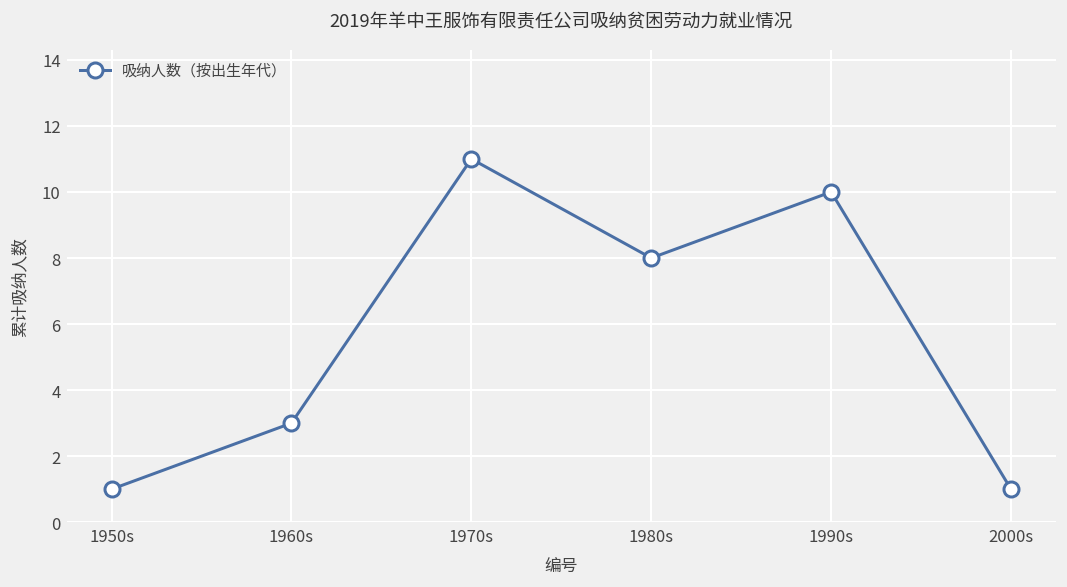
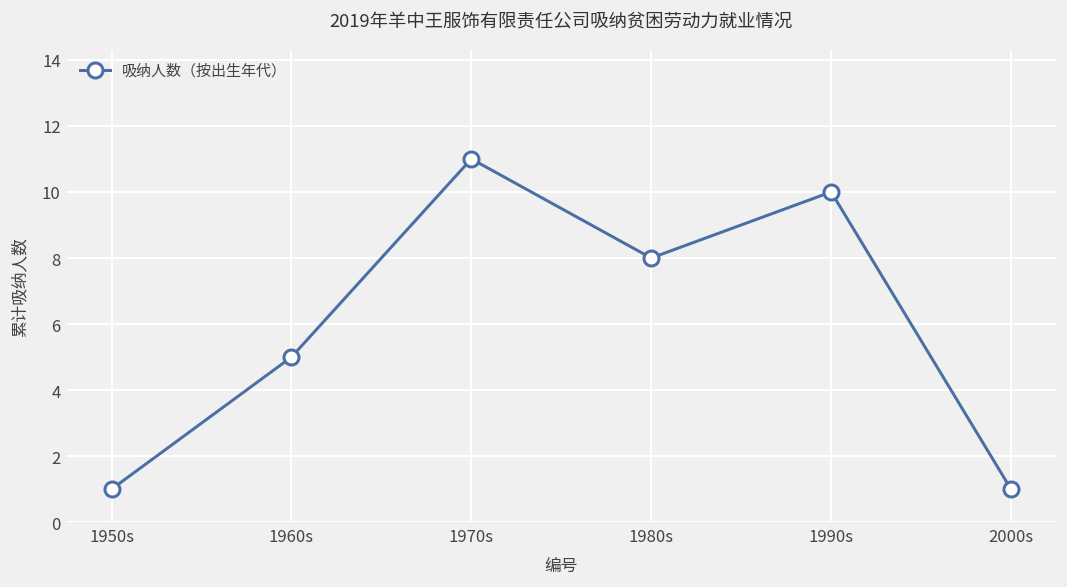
  {
    "1950s": 1,
-   "1960s": 3,
+   "1960s": 5,
    "1970s": 11,
    "1980s": 8,
    "1990s": 10,
    "2000s": 1
  }
